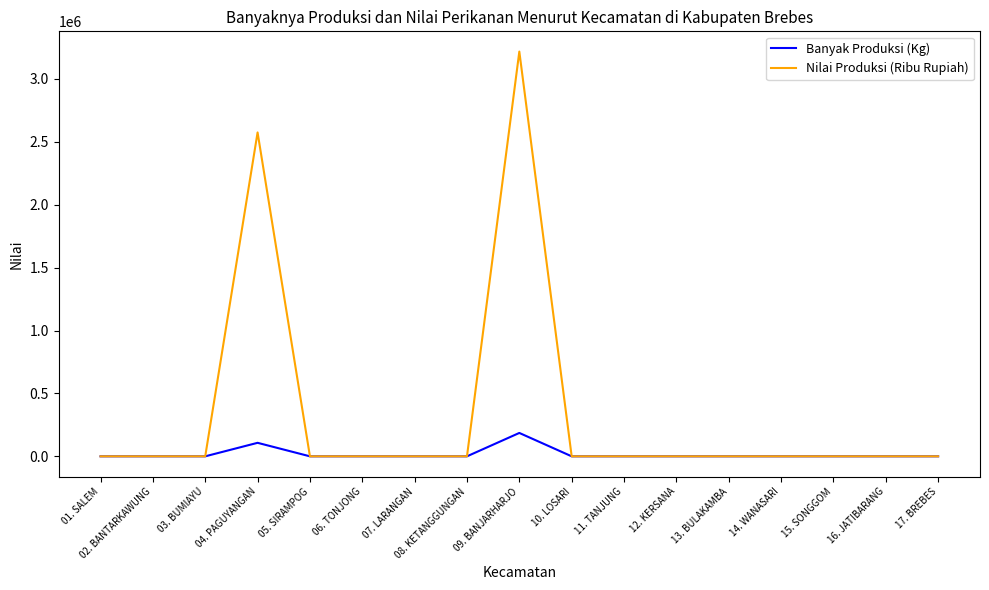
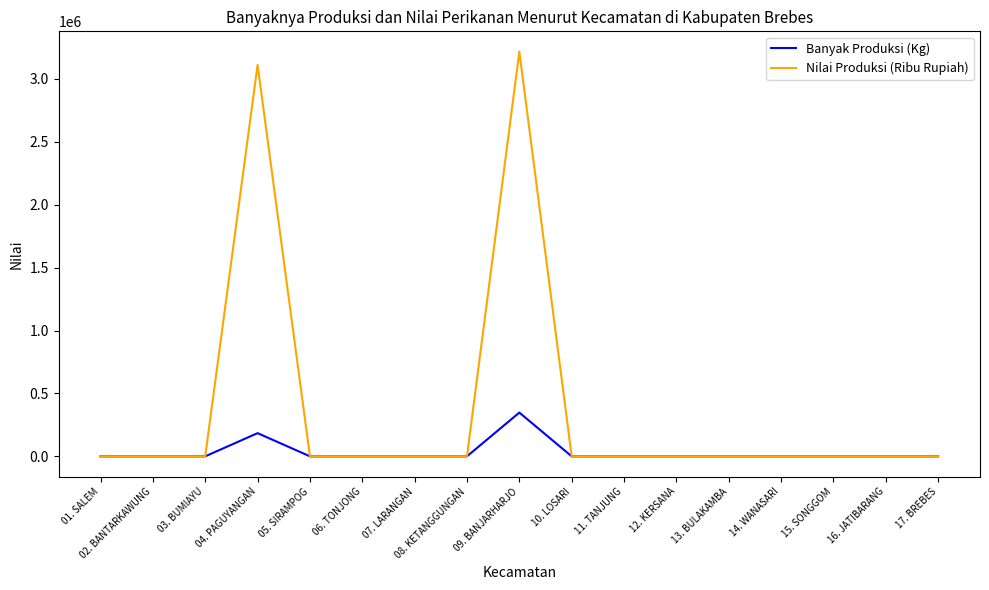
  {
    "Banyak Produksi (Kg)": {
-     "04. PAGUYANGAN": 110000,
-     "09. BANJARHARJO": 190000
+     "04. PAGUYANGAN": 180000,
+     "09. BANJARHARJO": 350000
    },
    "Nilai Produksi (Ribu Rupiah)": {
-     "04. PAGUYANGAN": 2570000,
+     "04. PAGUYANGAN": 3110000,
      "09. BANJARHARJO": 3220000
    }
  }
